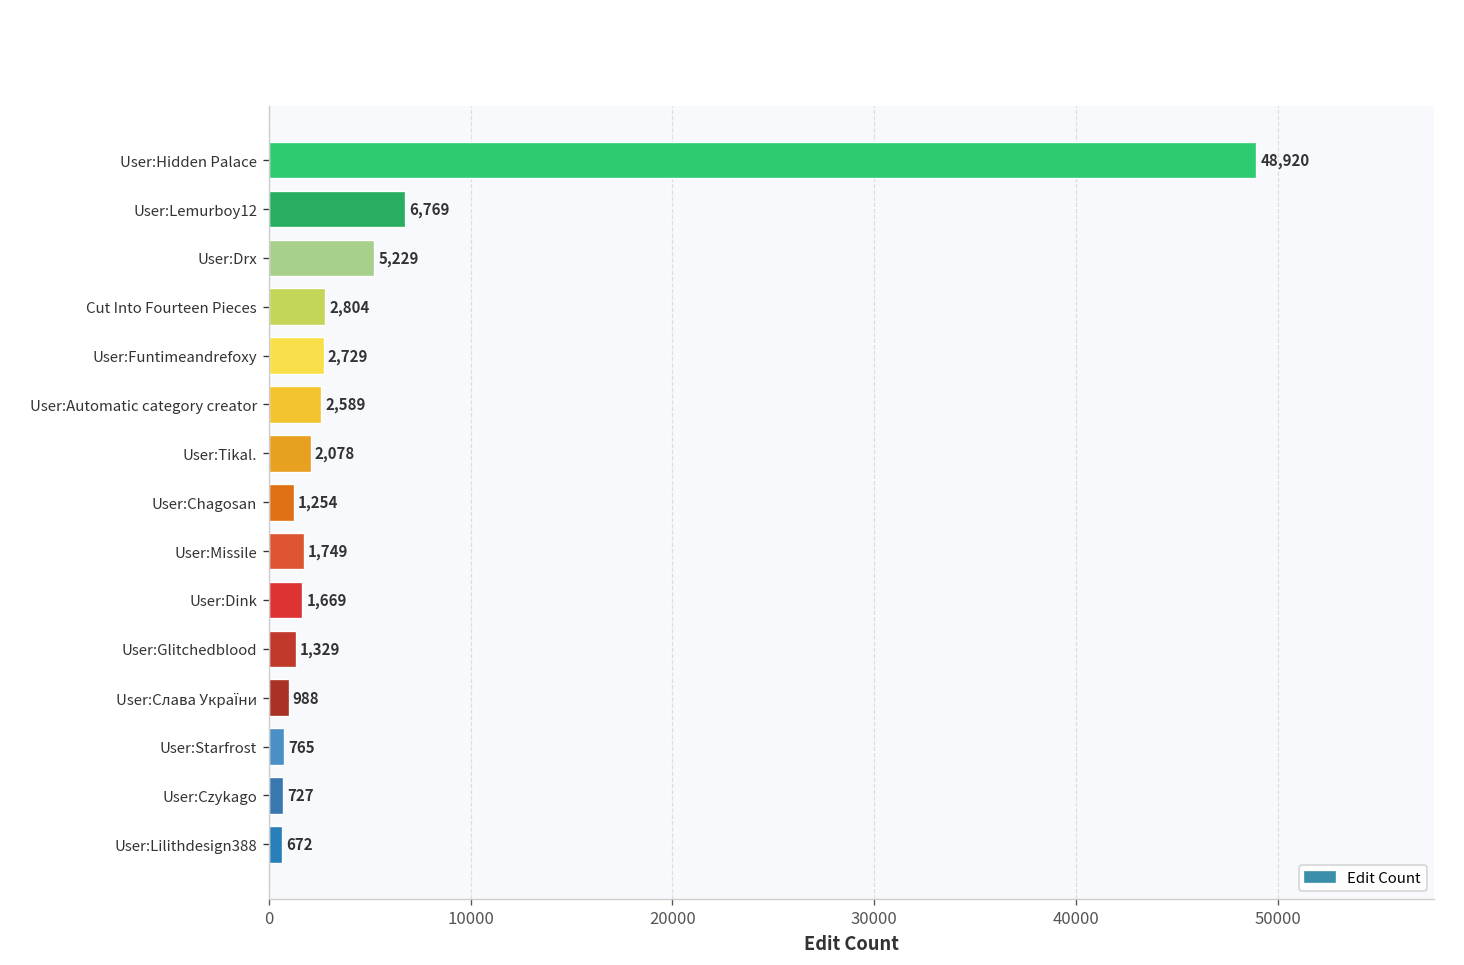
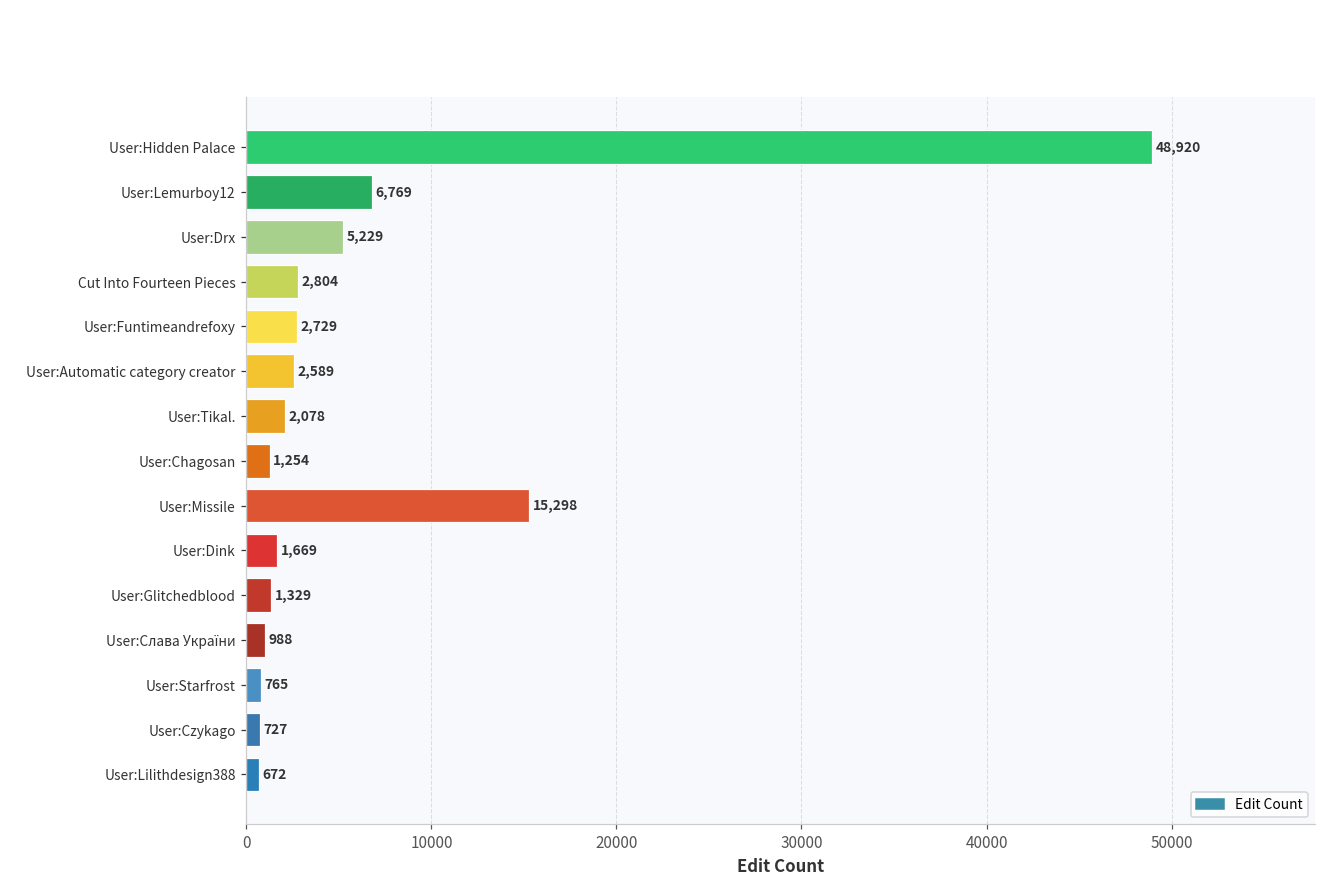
  {
    "User:Hidden Palace": "48,920",
    "User:Lemurboy12": "6,769",
    "User:Drx": "5,229",
    "Cut Into Fourteen Pieces": "2,804",
    "User:Funtimeandrefoxy": "2,729",
    "User:Automatic category creator": "2,589",
    "User:Tikal.": "2,078",
    "User:Chagosan": "1,254",
-   "User:Missile": "1,749",
+   "User:Missile": "15,298",
    "User:Dink": "1,669",
    "User:Glitchedblood": "1,329",
    "User:Слава України": "988",
    "User:Starfrost": "765",
    "User:Czykago": "727",
    "User:Lilithdesign388": "672"
  }
